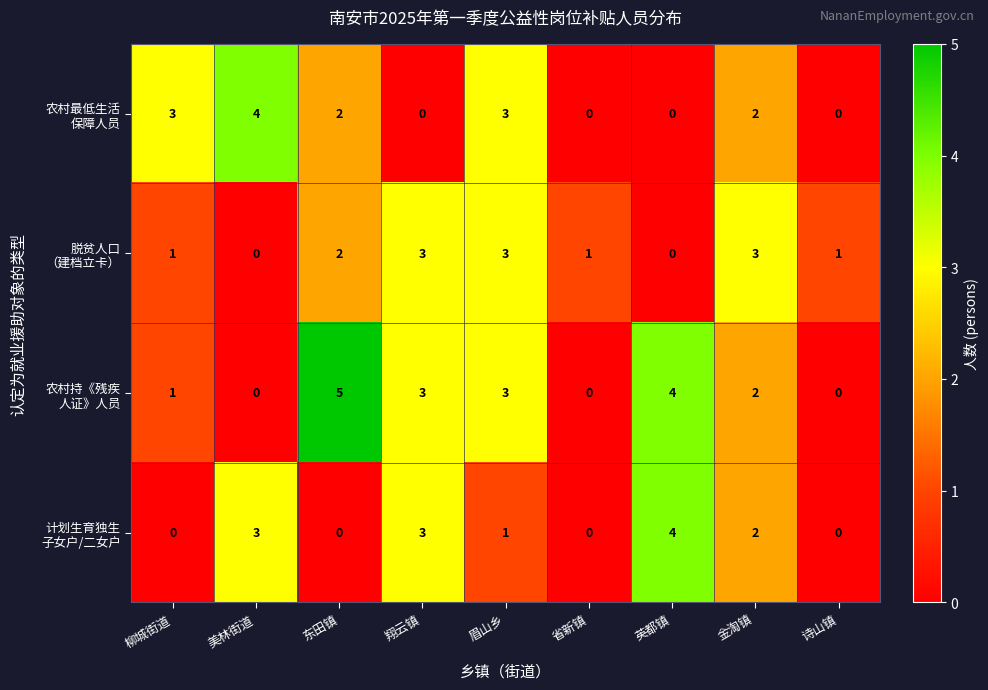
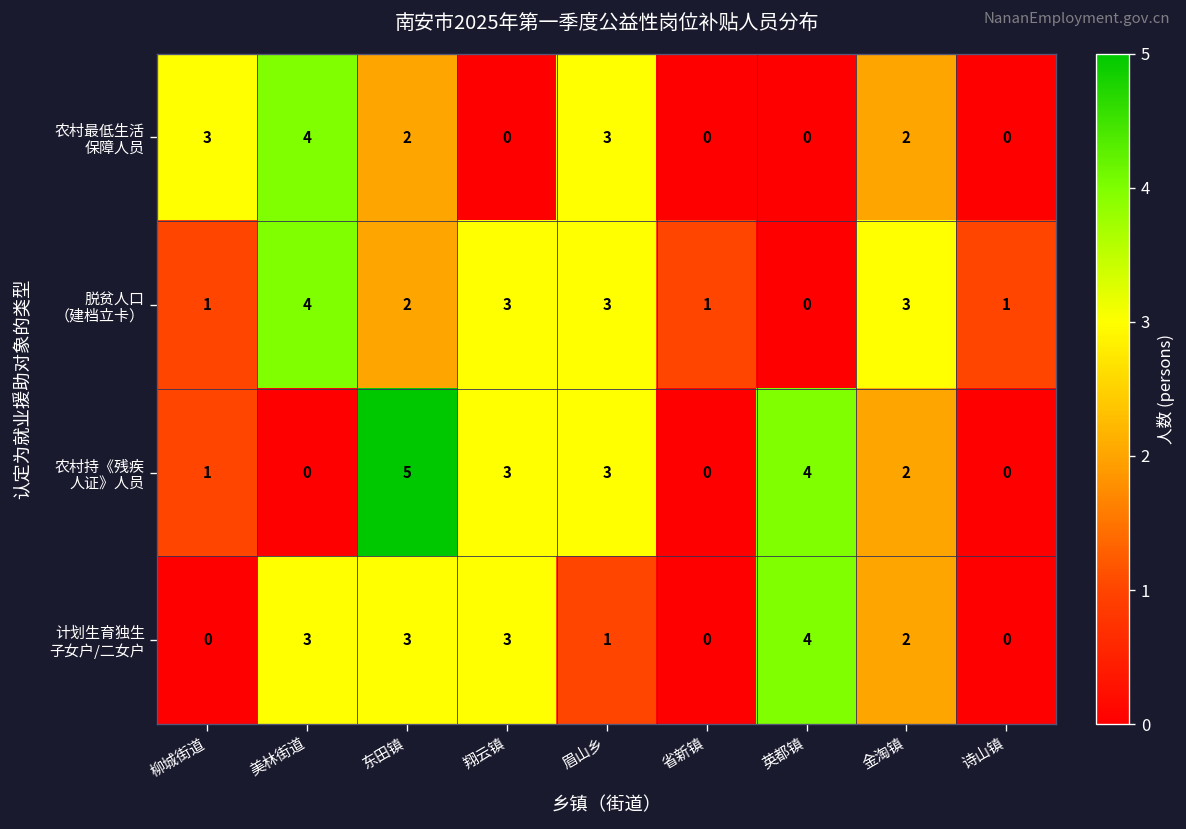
  {
    "农村最低生活 保障人员": {
      "柳城街道": 3,
      "美林街道": 4,
      "东田镇": 2,
      "翔云镇": 0,
      "眉山乡": 3,
      "省新镇": 0,
      "英都镇": 0,
      "金淘镇": 2,
      "诗山镇": 0
    },
    "脱贫人口 （建档立卡）": {
      "柳城街道": 1,
-     "美林街道": 0,
+     "美林街道": 4,
      "东田镇": 2,
      "翔云镇": 3,
      "眉山乡": 3,
      "省新镇": 1,
      "英都镇": 0,
      "金淘镇": 3,
      "诗山镇": 1
    },
    "农村持《残疾 人证》人员": {
      "柳城街道": 1,
      "美林街道": 0,
      "东田镇": 5,
      "翔云镇": 3,
      "眉山乡": 3,
      "省新镇": 0,
      "英都镇": 4,
      "金淘镇": 2,
      "诗山镇": 0
    },
    "计划生育独生 子女户/二女户": {
      "柳城街道": 0,
      "美林街道": 3,
-     "东田镇": 0,
+     "东田镇": 3,
      "翔云镇": 3,
      "眉山乡": 1,
      "省新镇": 0,
      "英都镇": 4,
      "金淘镇": 2,
      "诗山镇": 0
    }
  }
